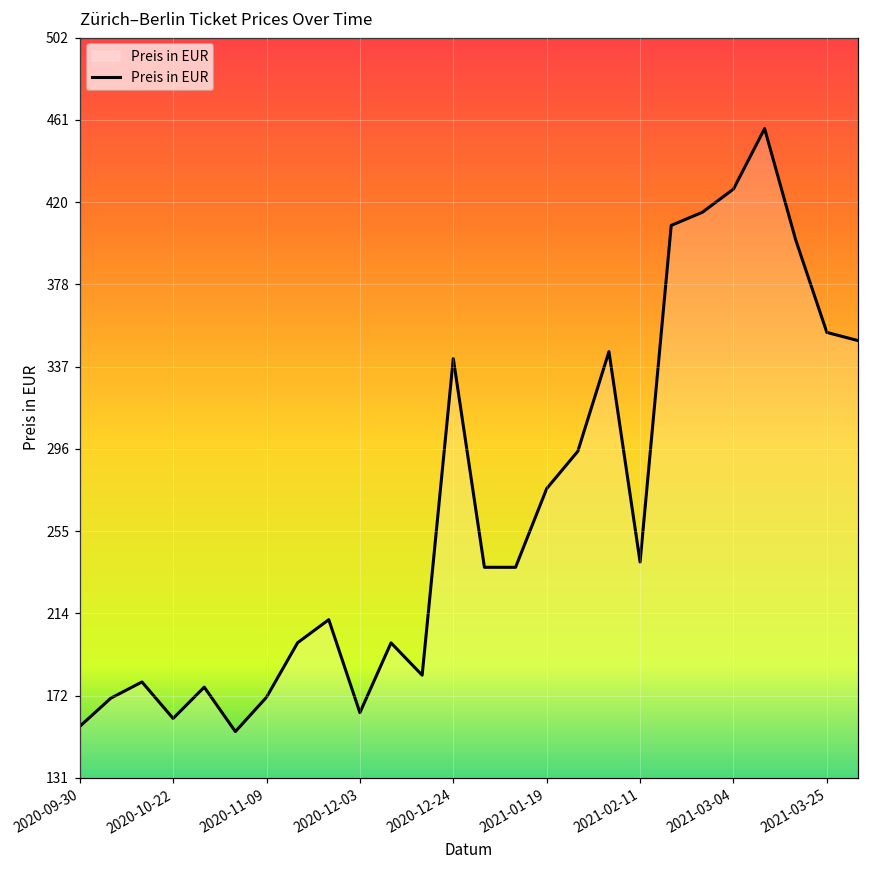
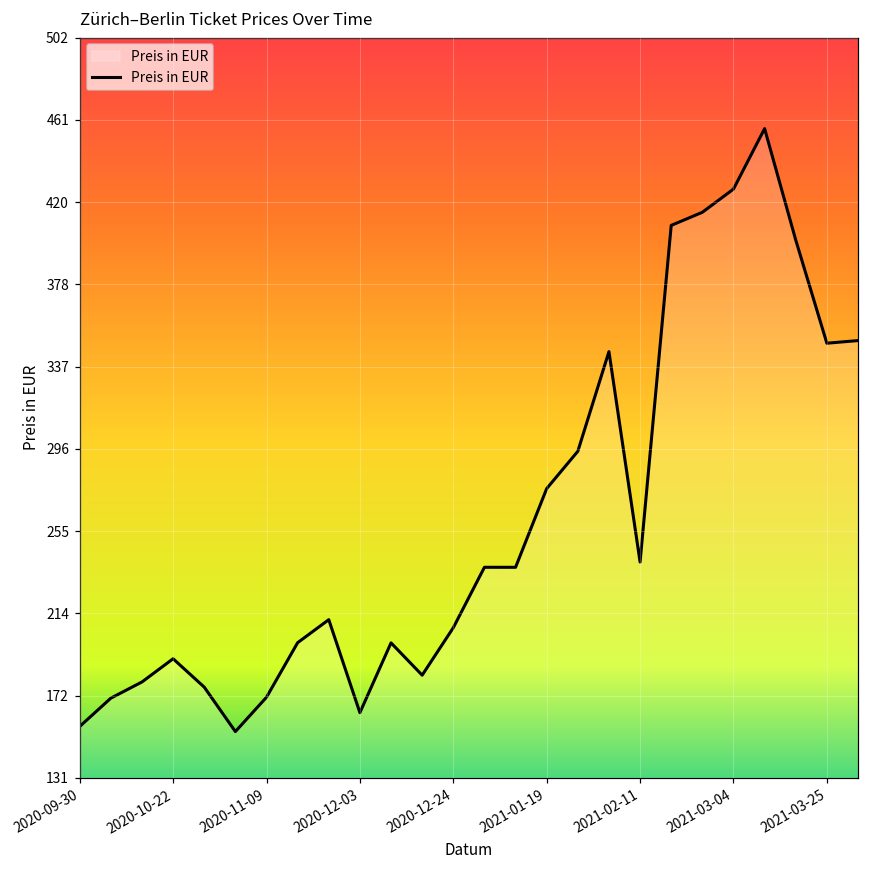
  {
    "2020-09-30": 157,
-   "2020-10-22": 161,
+   "2020-10-22": 191,
    "2020-11-09": 172,
    "2020-12-03": 164,
-   "2020-12-24": 341,
+   "2020-12-24": 206,
    "2021-01-19": 276,
    "2021-02-11": 239,
    "2021-03-04": 426,
-   "2021-03-25": 354
+   "2021-03-25": 349
  }
